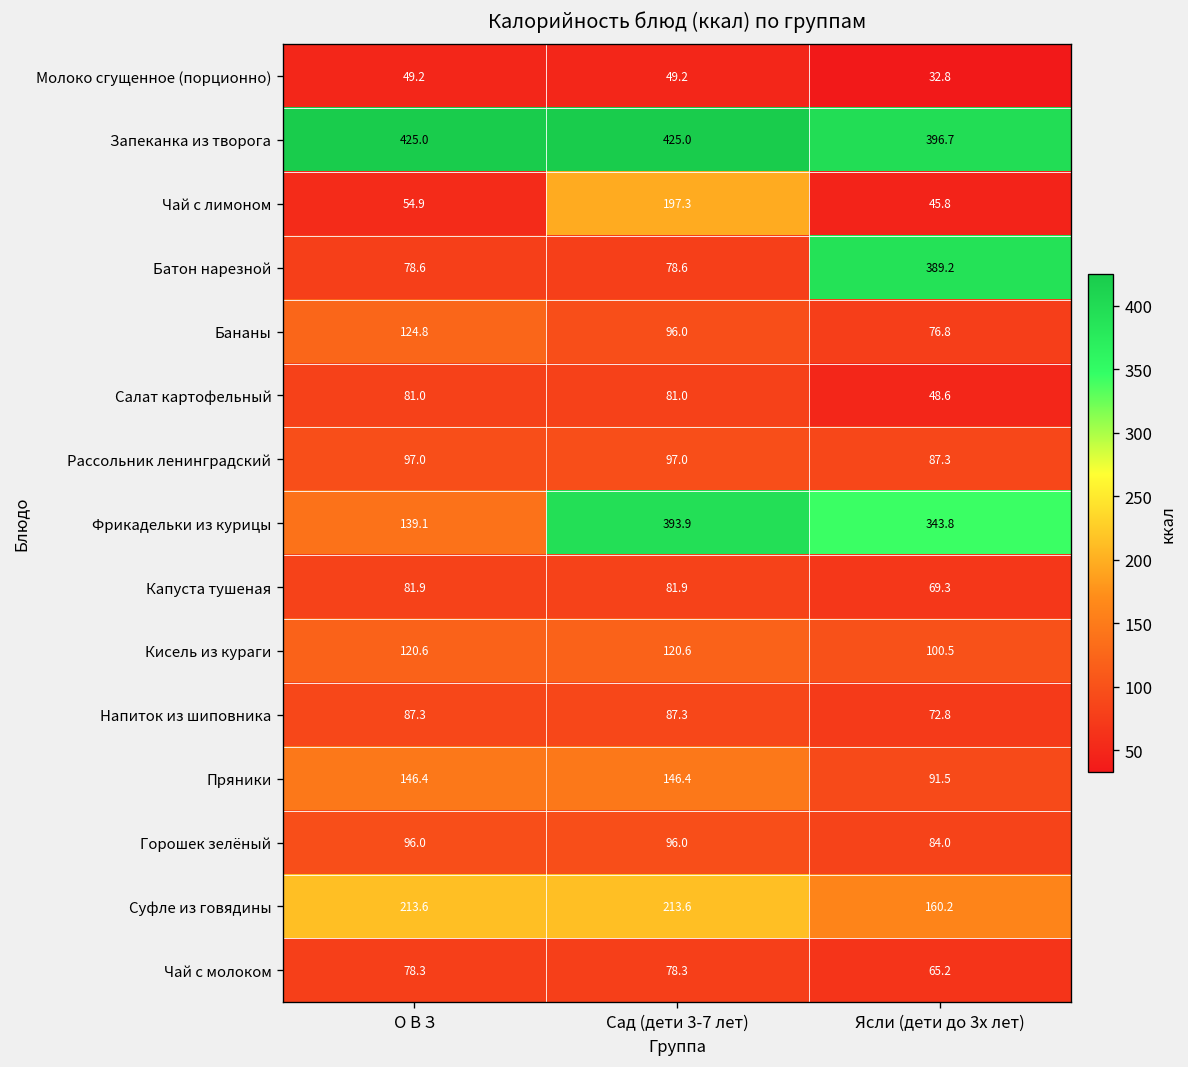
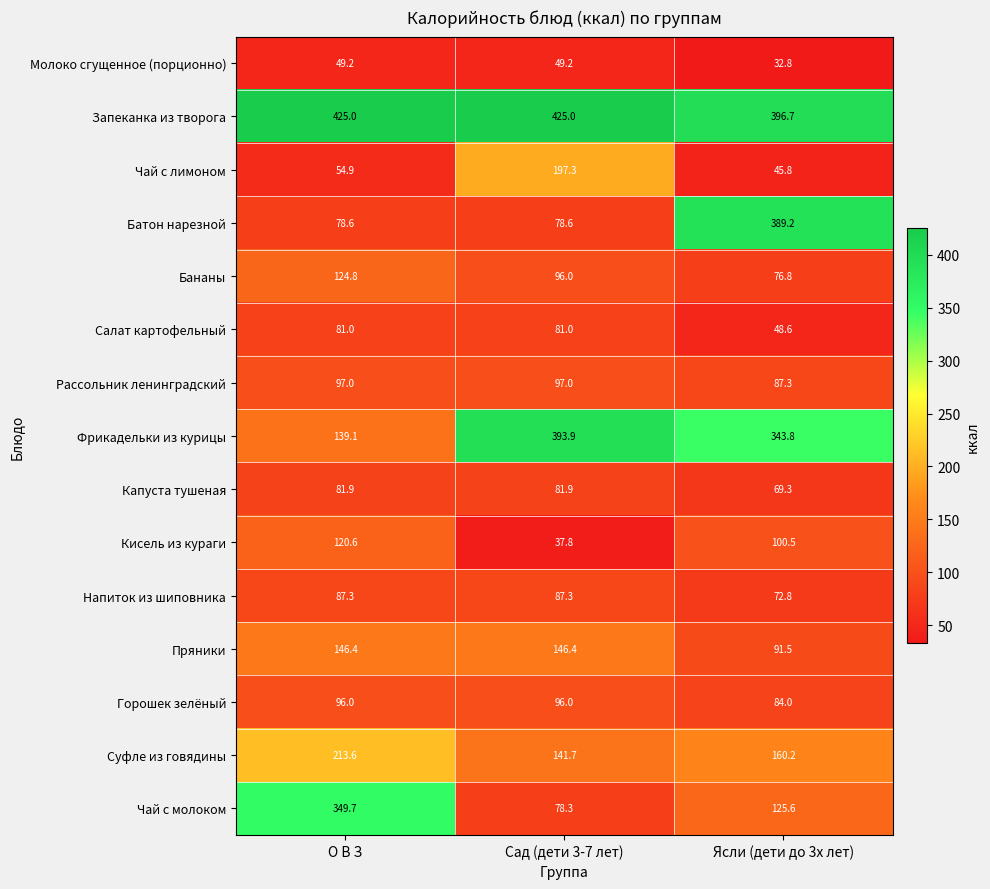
  {
    "Молоко сгущенное (порционно)": {
      "О В З": 49.2,
      "Сад (дети 3-7 лет)": 49.2,
      "Ясли (дети до 3х лет)": 32.8
    },
    "Запеканка из творога": {
      "О В З": 425.0,
      "Сад (дети 3-7 лет)": 425.0,
      "Ясли (дети до 3х лет)": 396.7
    },
    "Чай с лимоном": {
      "О В З": 54.9,
      "Сад (дети 3-7 лет)": 197.3,
      "Ясли (дети до 3х лет)": 45.8
    },
    "Батон нарезной": {
      "О В З": 78.6,
      "Сад (дети 3-7 лет)": 78.6,
      "Ясли (дети до 3х лет)": 389.2
    },
    "Бананы": {
      "О В З": 124.8,
      "Сад (дети 3-7 лет)": 96.0,
      "Ясли (дети до 3х лет)": 76.8
    },
    "Салат картофельный": {
      "О В З": 81.0,
      "Сад (дети 3-7 лет)": 81.0,
      "Ясли (дети до 3х лет)": 48.6
    },
    "Рассольник ленинградский": {
      "О В З": 97.0,
      "Сад (дети 3-7 лет)": 97.0,
      "Ясли (дети до 3х лет)": 87.3
    },
    "Фрикадельки из курицы": {
      "О В З": 139.1,
      "Сад (дети 3-7 лет)": 393.9,
      "Ясли (дети до 3х лет)": 343.8
    },
    "Капуста тушеная": {
      "О В З": 81.9,
      "Сад (дети 3-7 лет)": 81.9,
      "Ясли (дети до 3х лет)": 69.3
    },
    "Кисель из кураги": {
      "О В З": 120.6,
-     "Сад (дети 3-7 лет)": 120.6,
+     "Сад (дети 3-7 лет)": 37.8,
      "Ясли (дети до 3х лет)": 100.5
    },
    "Напиток из шиповника": {
      "О В З": 87.3,
      "Сад (дети 3-7 лет)": 87.3,
      "Ясли (дети до 3х лет)": 72.8
    },
    "Пряники": {
      "О В З": 146.4,
      "Сад (дети 3-7 лет)": 146.4,
      "Ясли (дети до 3х лет)": 91.5
    },
    "Горошек зелёный": {
      "О В З": 96.0,
      "Сад (дети 3-7 лет)": 96.0,
      "Ясли (дети до 3х лет)": 84.0
    },
    "Суфле из говядины": {
      "О В З": 213.6,
-     "Сад (дети 3-7 лет)": 213.6,
+     "Сад (дети 3-7 лет)": 141.7,
      "Ясли (дети до 3х лет)": 160.2
    },
    "Чай с молоком": {
-     "О В З": 78.3,
+     "О В З": 349.7,
      "Сад (дети 3-7 лет)": 78.3,
-     "Ясли (дети до 3х лет)": 65.2
+     "Ясли (дети до 3х лет)": 125.6
    }
  }
